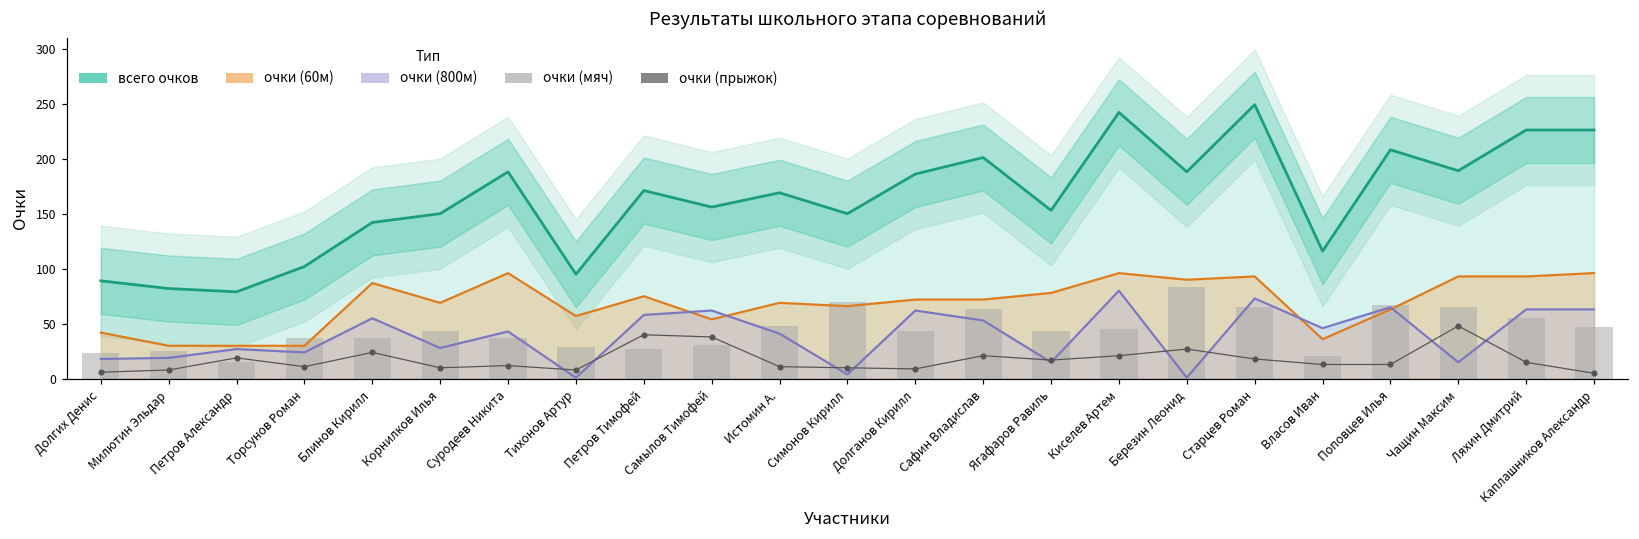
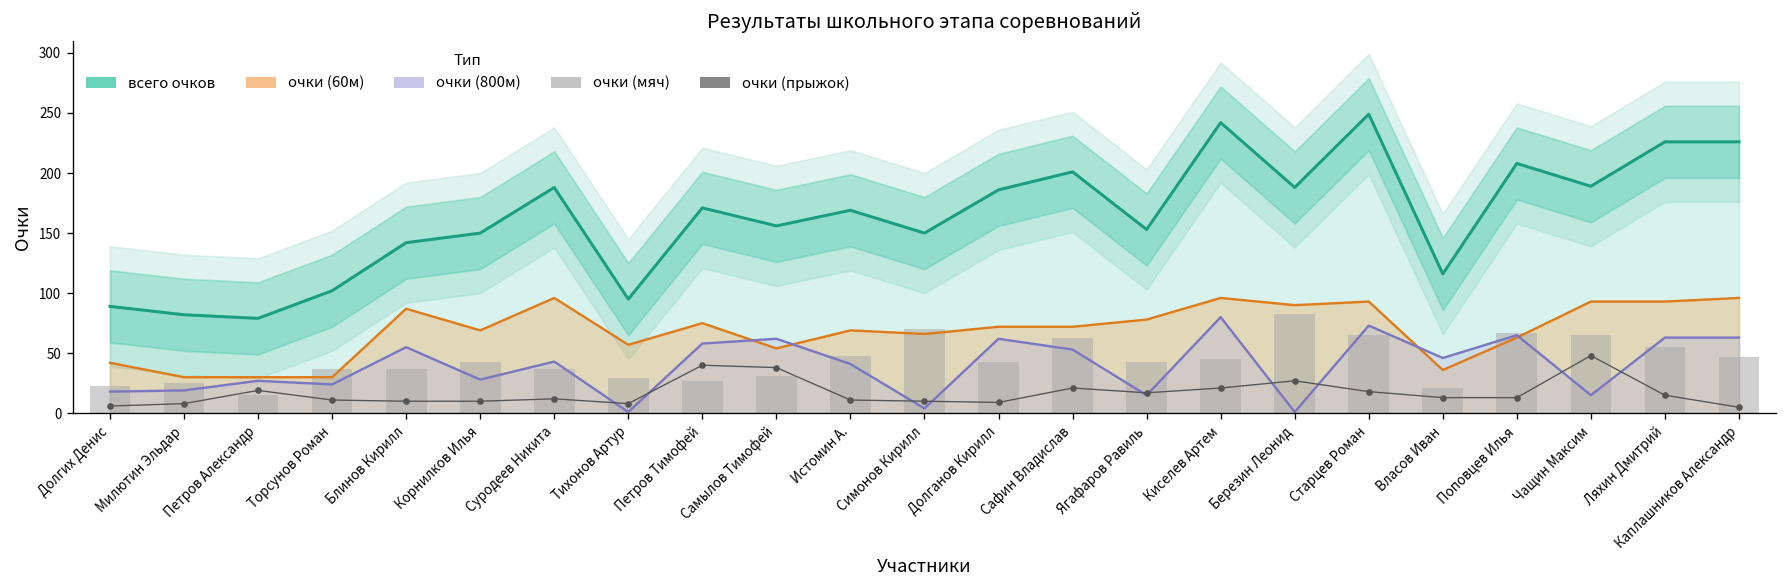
  {
    "очки (прыжок)": {
      "Долгих Денис": 6,
      "Милютин Эльдар": 8,
      "Петров Александр": 19,
      "Торсунов Роман": 11,
-     "Блинов Кирилл": 24,
+     "Блинов Кирилл": 10,
      "Корнилков Илья": 10,
      "Суродеев Никита": 12,
      "Тихонов Артур": 8,
      "Петров Тимофей": 40,
      "Самылов Тимофей": 38,
      "Истомин А.": 11,
      "Симонов Кирилл": 10,
      "Долганов Кирилл": 9,
      "Сафин Владислав": 21,
      "Киселев Артем": 21,
      "Березин Леонид": 27,
      "Старцев Роман": 18,
      "Власов Иван": 13,
      "Поповцев Илья": 13,
      "Чащин Максим": 48,
      "Ляхин Дмитрий": 15,
      "Каплашников Александр": 5
    }
  }
